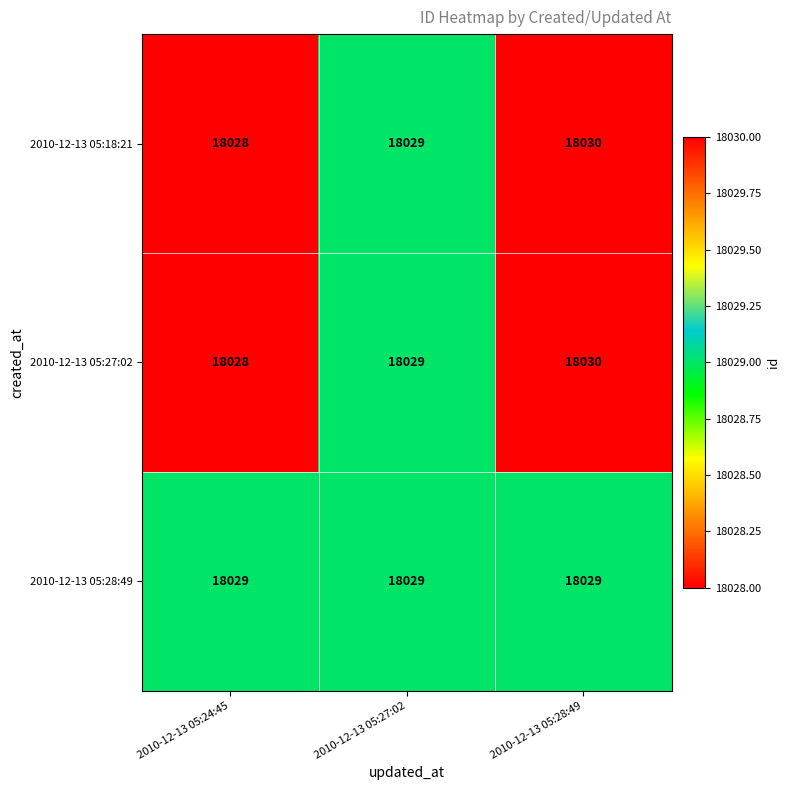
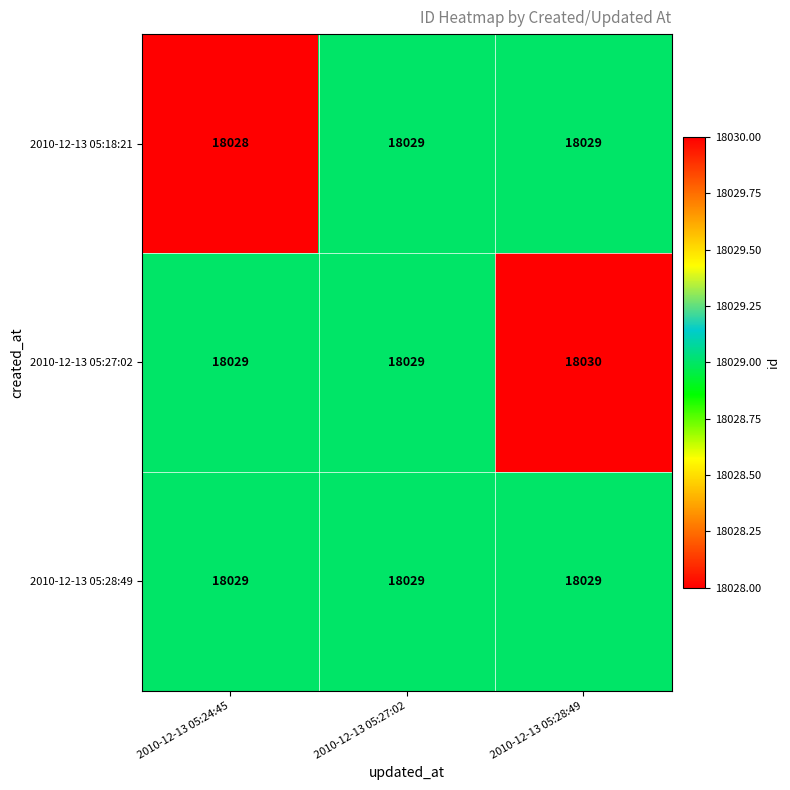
  {
    "2010-12-13 05:18:21": {
      "2010-12-13 05:24:45": 18028,
      "2010-12-13 05:27:02": 18029,
-     "2010-12-13 05:28:49": 18030
+     "2010-12-13 05:28:49": 18029
    },
    "2010-12-13 05:27:02": {
-     "2010-12-13 05:24:45": 18028,
+     "2010-12-13 05:24:45": 18029,
      "2010-12-13 05:27:02": 18029,
      "2010-12-13 05:28:49": 18030
    },
    "2010-12-13 05:28:49": {
      "2010-12-13 05:24:45": 18029,
      "2010-12-13 05:27:02": 18029,
      "2010-12-13 05:28:49": 18029
    }
  }
